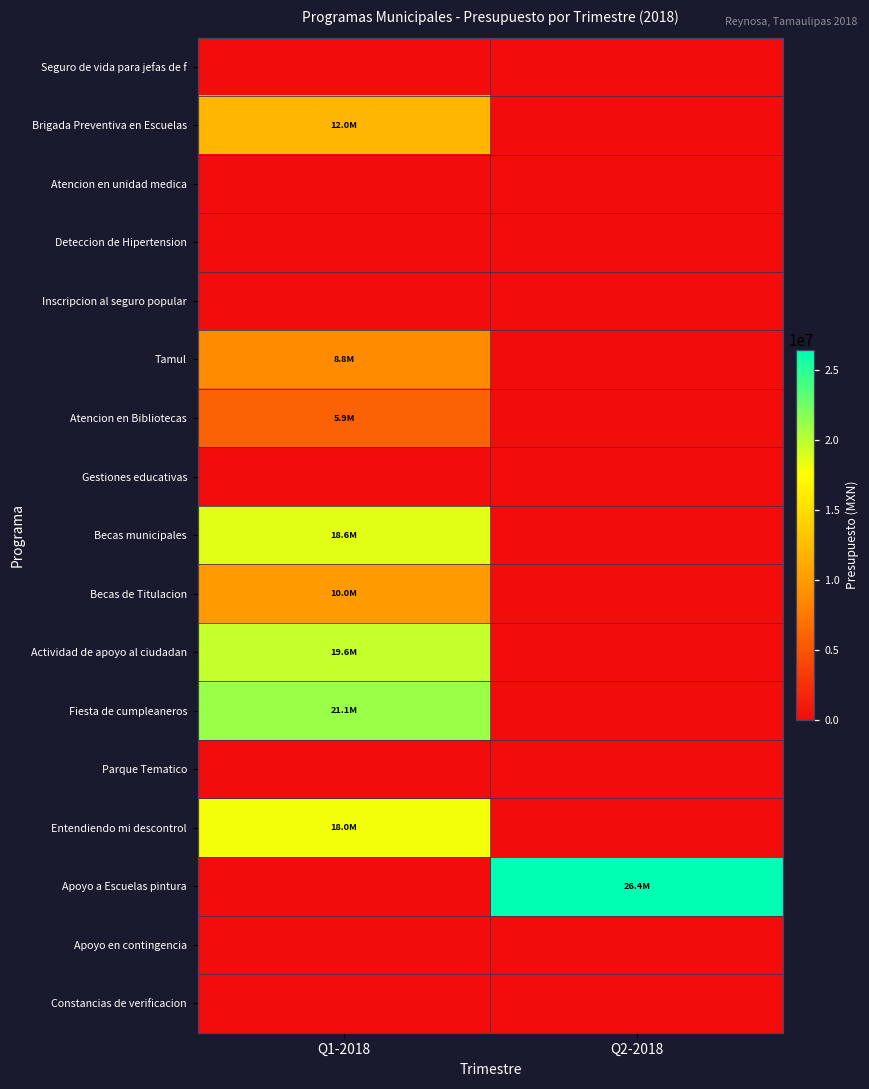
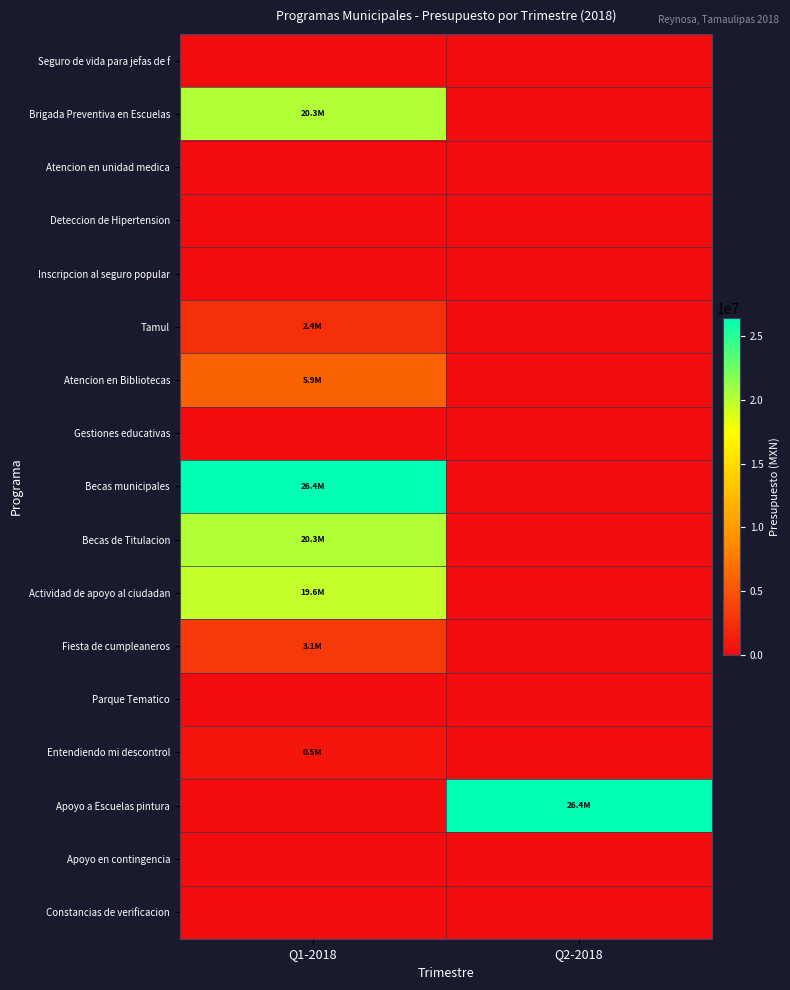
  {
    "Brigada Preventiva en Escuelas": {
-     "Q1-2018": "12.0M"
+     "Q1-2018": "20.3M"
    },
    "Tamul": {
-     "Q1-2018": "8.8M"
+     "Q1-2018": "2.4M"
    },
    "Atencion en Bibliotecas": {
      "Q1-2018": "5.9M"
    },
    "Becas municipales": {
-     "Q1-2018": "18.6M"
+     "Q1-2018": "26.4M"
    },
    "Becas de Titulacion": {
-     "Q1-2018": "10.0M"
+     "Q1-2018": "20.3M"
    },
    "Actividad de apoyo al ciudadan": {
      "Q1-2018": "19.6M"
    },
    "Fiesta de cumpleaneros": {
-     "Q1-2018": "21.1M"
+     "Q1-2018": "3.1M"
    },
    "Entendiendo mi descontrol": {
-     "Q1-2018": "18.0M"
+     "Q1-2018": "0.5M"
    },
    "Apoyo a Escuelas pintura": {
      "Q2-2018": "26.4M"
    }
  }
